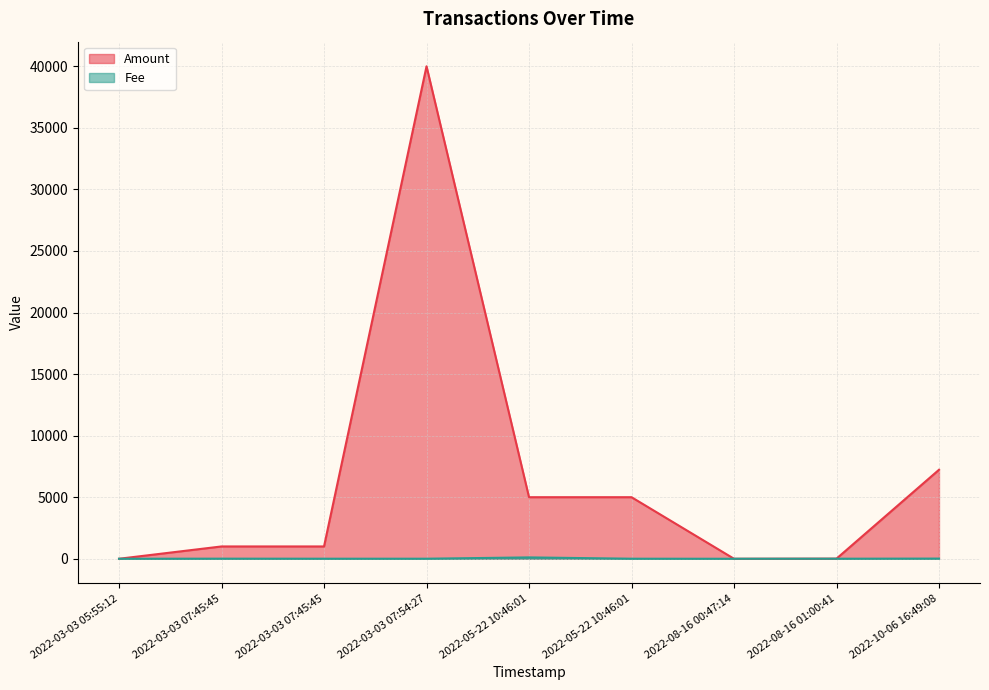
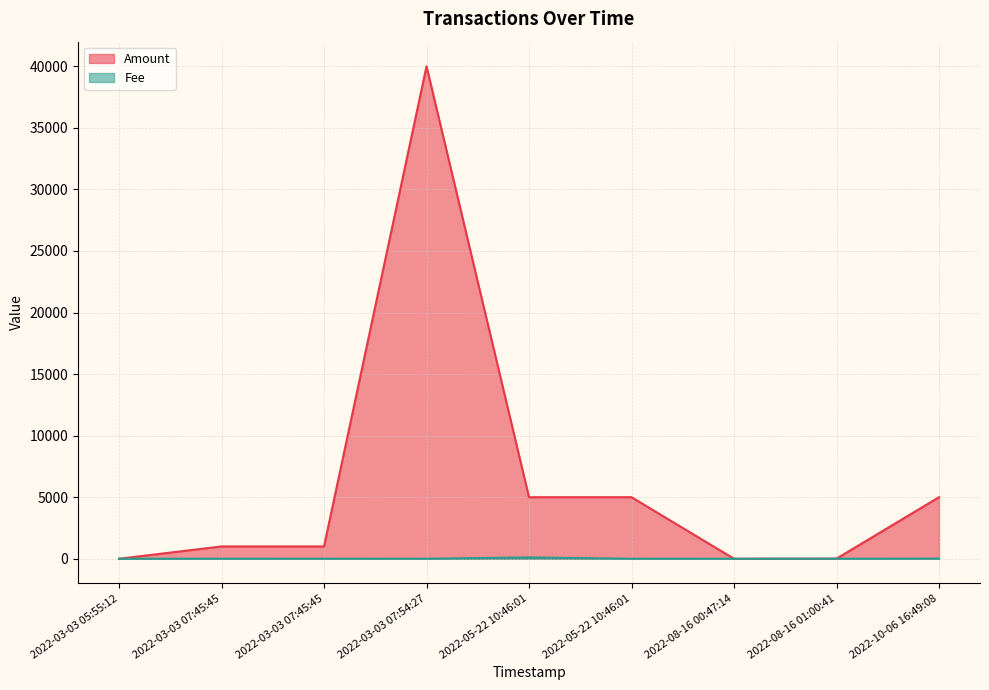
  {
    "Amount": {
      "2022-03-03 07:54:27": 40000,
-     "2022-10-06 16:49:08": 7200
+     "2022-10-06 16:49:08": 5000
    },
    "Fee": {
      "2022-03-03 07:54:27": 0,
      "2022-10-06 16:49:08": 0
    }
  }
